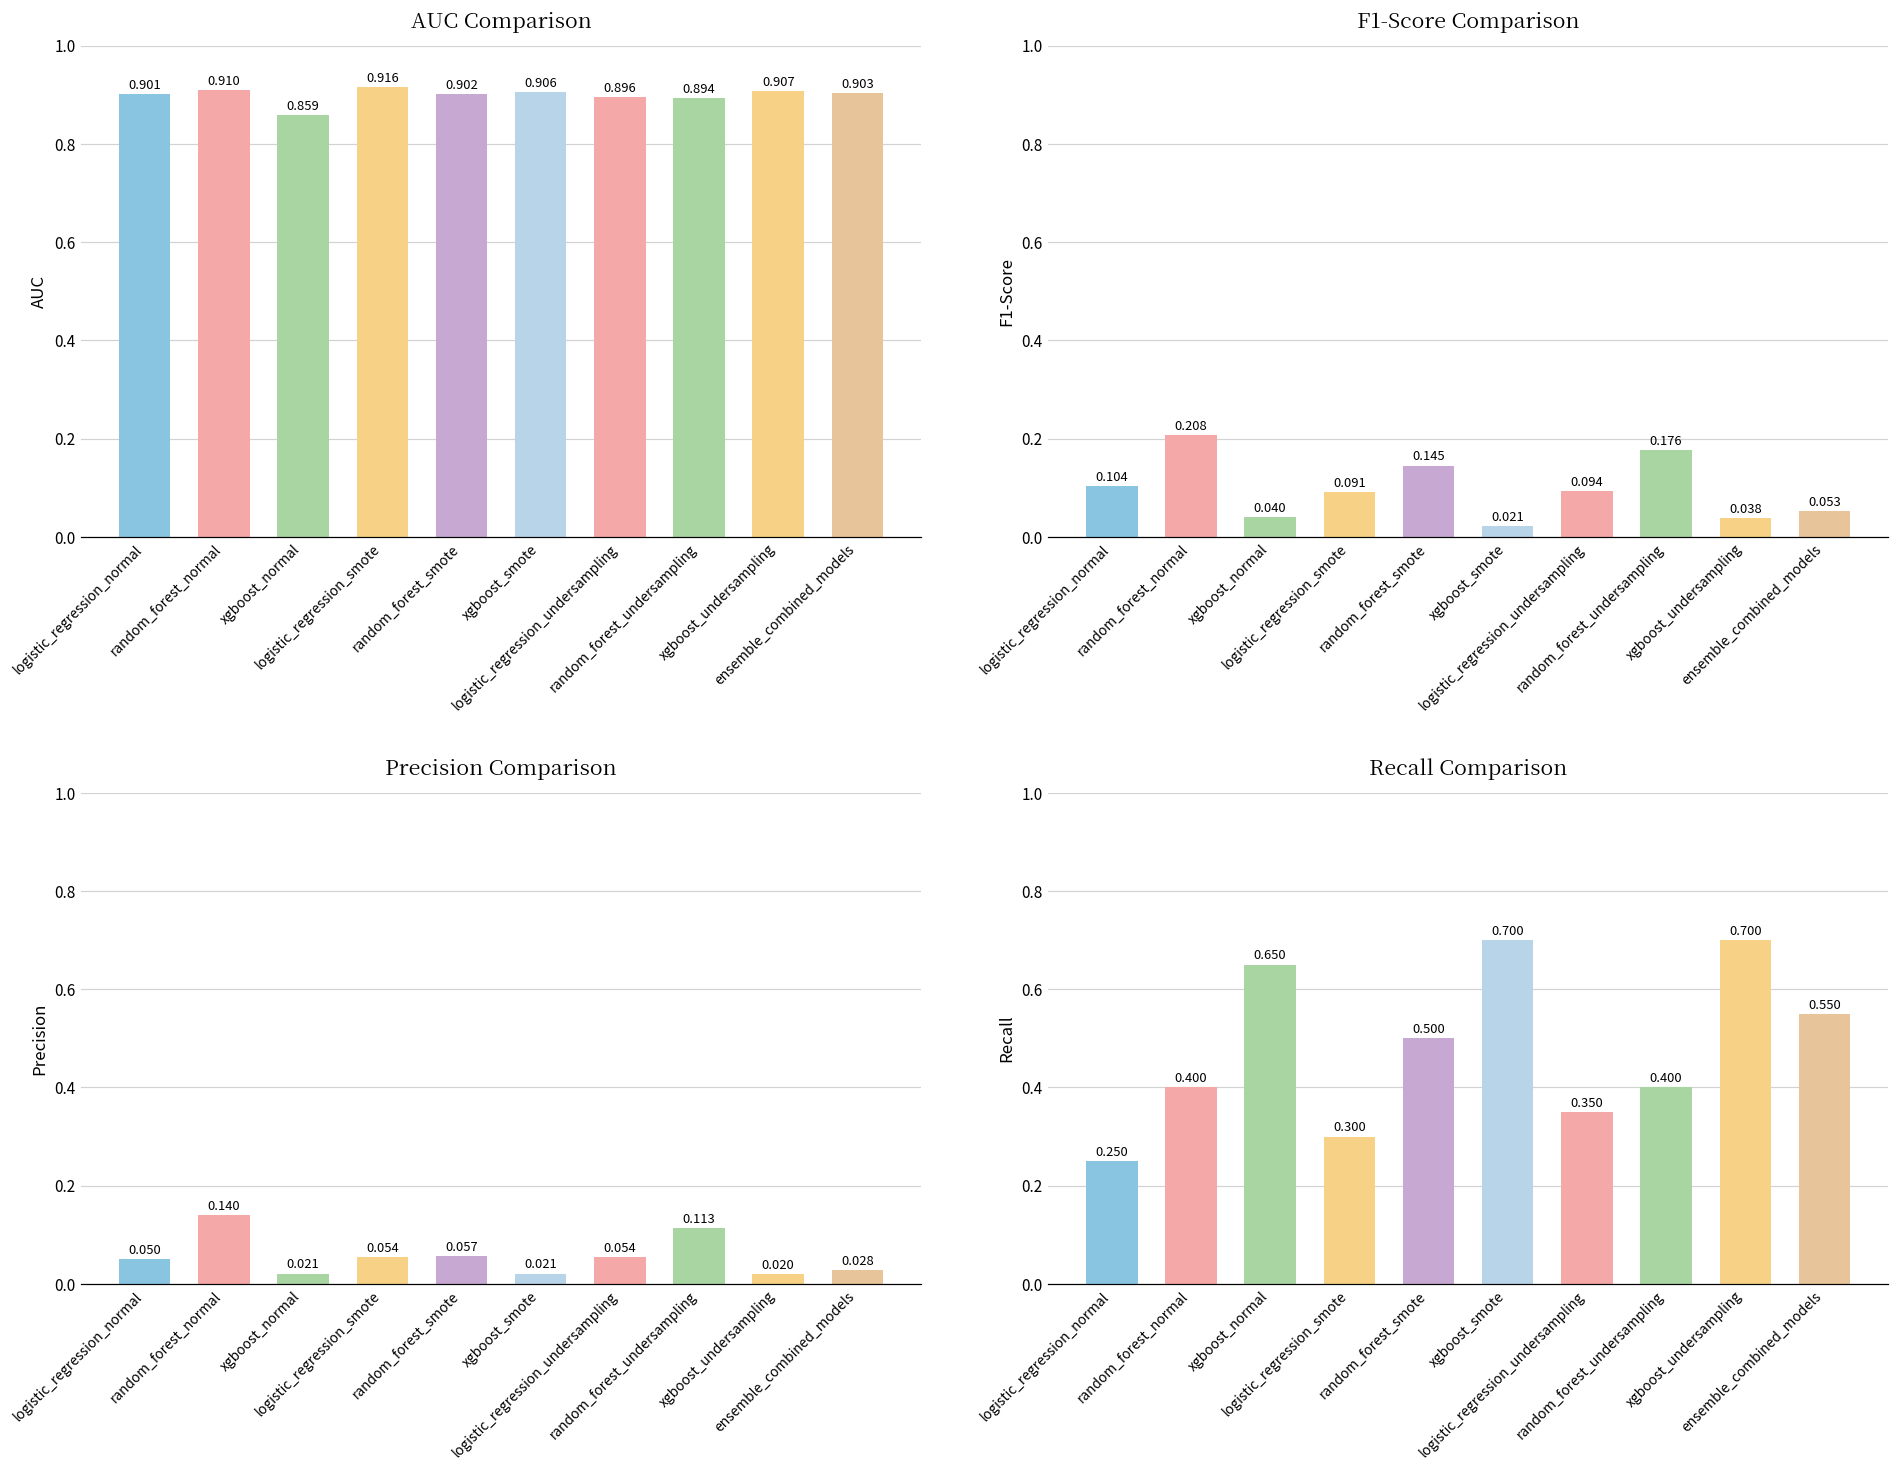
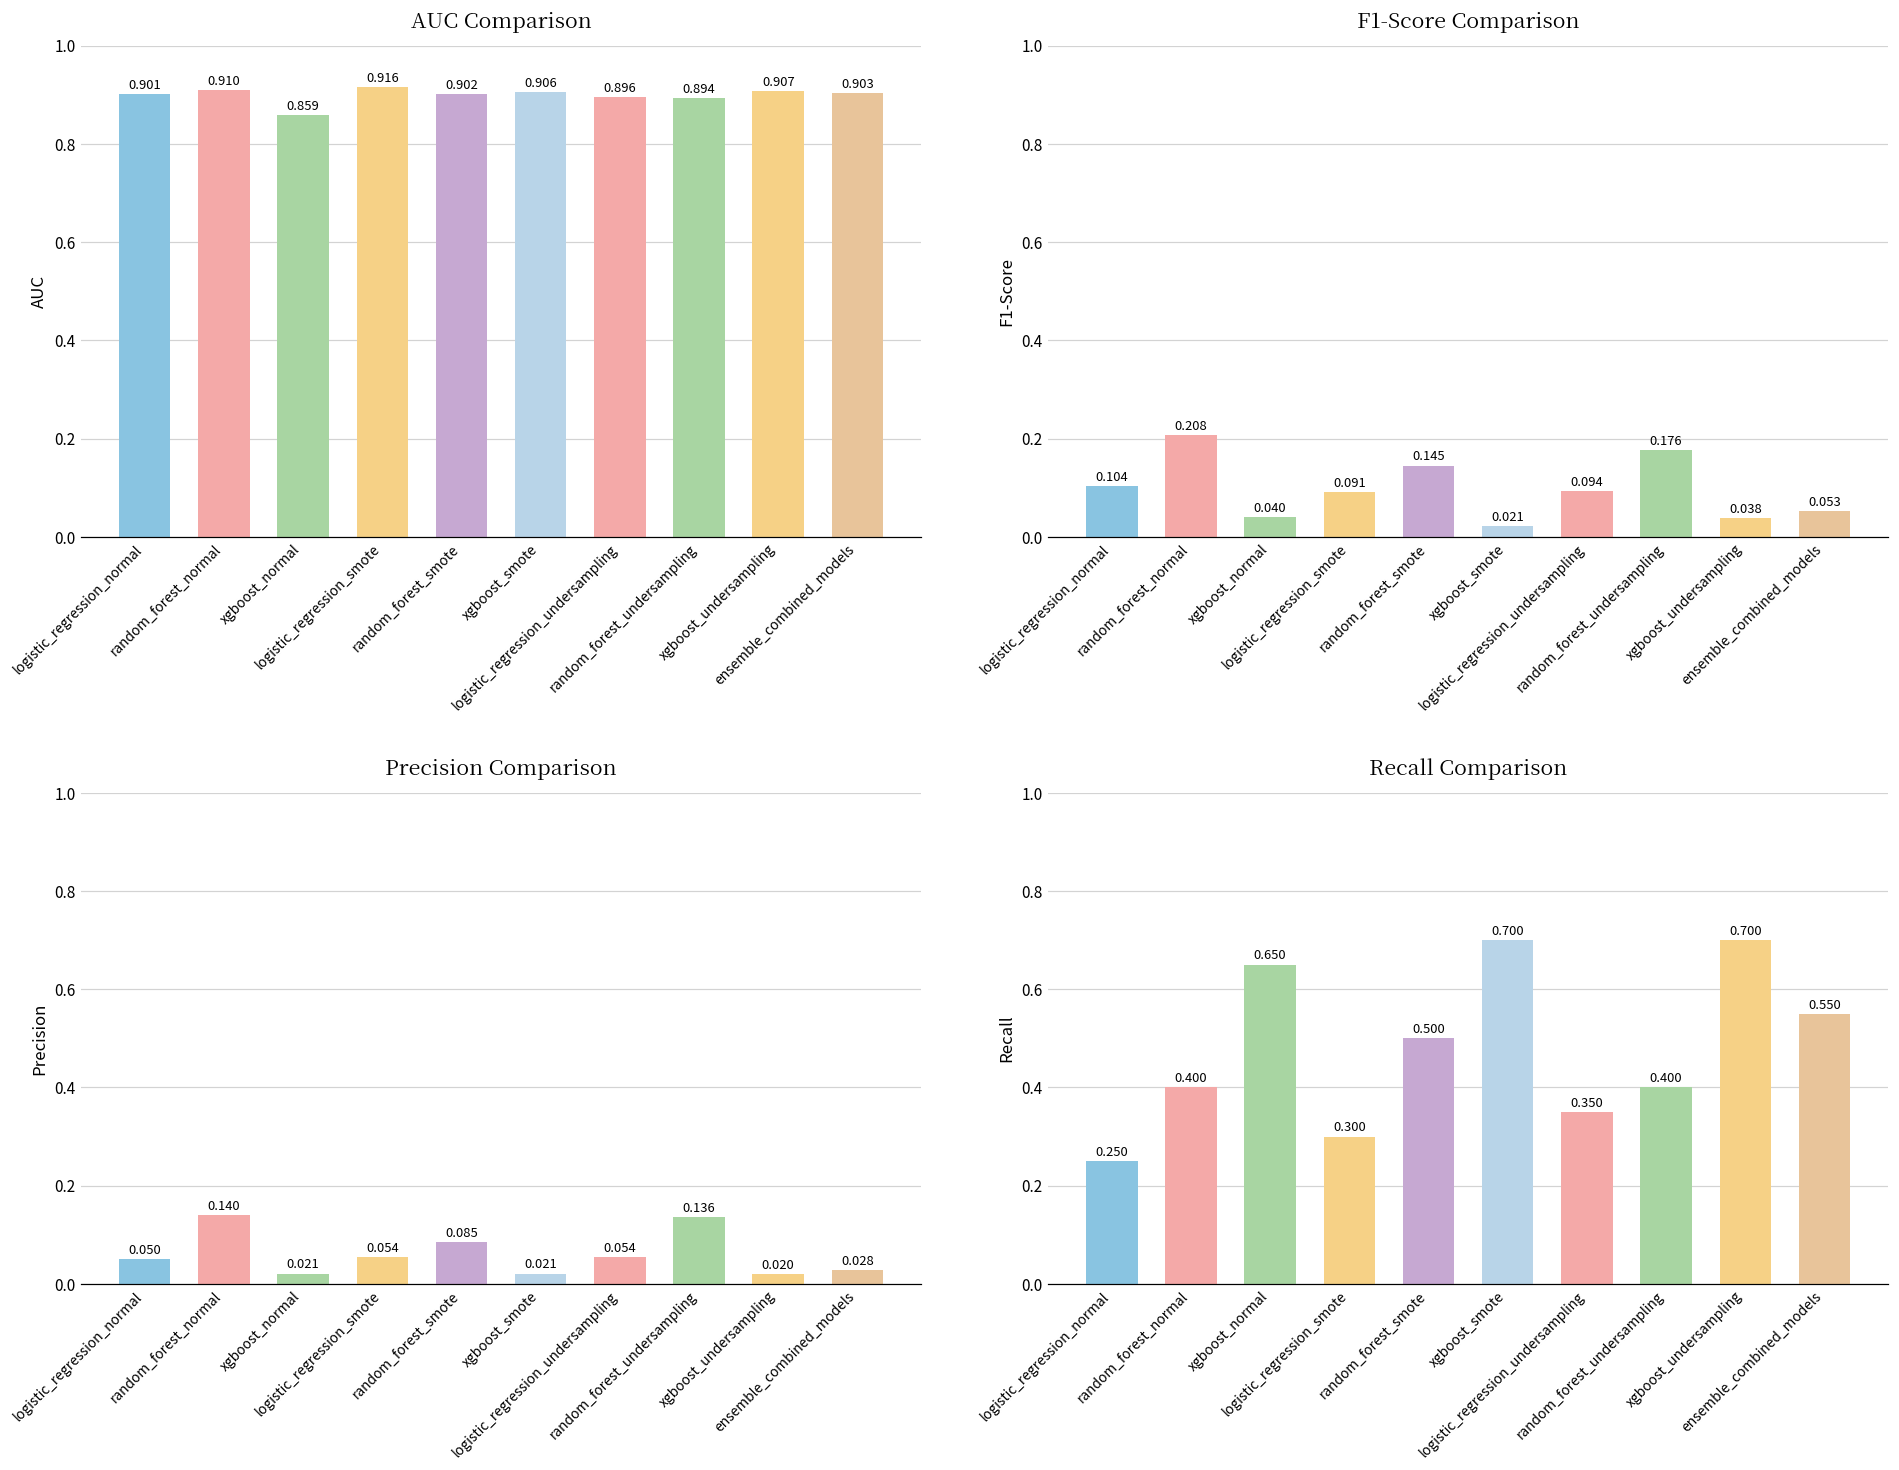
  {
    "AUC Comparison": {
      "logistic_regression_normal": 0.901,
      "random_forest_normal": 0.910,
      "xgboost_normal": 0.859,
      "logistic_regression_smote": 0.916,
      "random_forest_smote": 0.902,
      "xgboost_smote": 0.906,
      "logistic_regression_undersampling": 0.896,
      "random_forest_undersampling": 0.894,
      "xgboost_undersampling": 0.907,
      "ensemble_combined_models": 0.903
    },
    "F1-Score Comparison": {
      "logistic_regression_normal": 0.104,
      "random_forest_normal": 0.208,
      "xgboost_normal": 0.040,
      "logistic_regression_smote": 0.091,
      "random_forest_smote": 0.145,
      "xgboost_smote": 0.021,
      "logistic_regression_undersampling": 0.094,
      "random_forest_undersampling": 0.176,
      "xgboost_undersampling": 0.038,
      "ensemble_combined_models": 0.053
    },
    "Precision Comparison": {
      "logistic_regression_normal": 0.050,
      "random_forest_normal": 0.140,
      "xgboost_normal": 0.021,
      "logistic_regression_smote": 0.054,
-     "random_forest_smote": 0.057,
+     "random_forest_smote": 0.085,
      "xgboost_smote": 0.021,
      "logistic_regression_undersampling": 0.054,
-     "random_forest_undersampling": 0.113,
+     "random_forest_undersampling": 0.136,
      "xgboost_undersampling": 0.020,
      "ensemble_combined_models": 0.028
    },
    "Recall Comparison": {
      "logistic_regression_normal": 0.250,
      "random_forest_normal": 0.400,
      "xgboost_normal": 0.650,
      "logistic_regression_smote": 0.300,
      "random_forest_smote": 0.500,
      "xgboost_smote": 0.700,
      "logistic_regression_undersampling": 0.350,
      "random_forest_undersampling": 0.400,
      "xgboost_undersampling": 0.700,
      "ensemble_combined_models": 0.550
    }
  }
